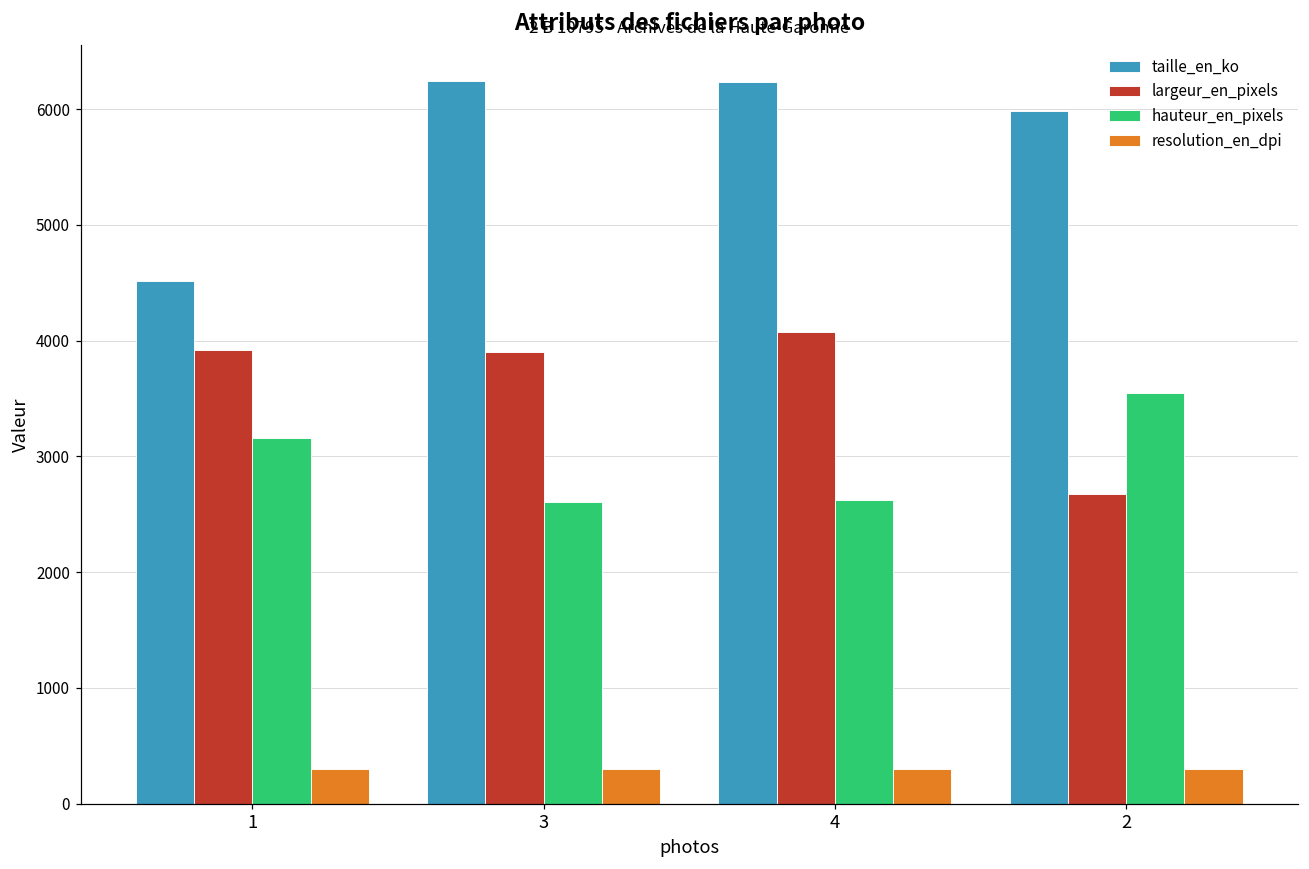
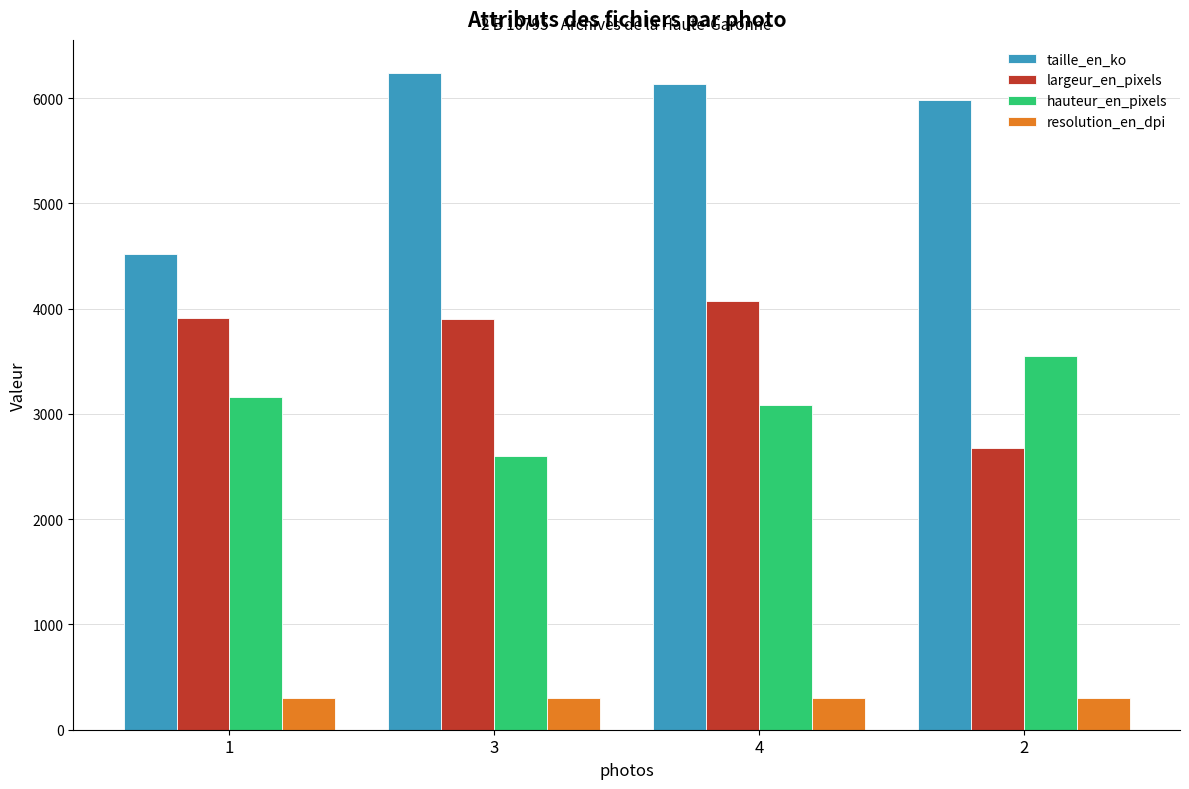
  {
    "taille_en_ko": {
      "1": 4520,
      "3": 6240,
-     "4": 6230,
+     "4": 6130,
      "2": 5980
    },
    "largeur_en_pixels": {
      "1": 3920,
      "3": 3900,
      "4": 4070,
      "2": 2670
    },
    "hauteur_en_pixels": {
      "1": 3160,
      "3": 2600,
-     "4": 2620,
+     "4": 3090,
      "2": 3550
    },
    "resolution_en_dpi": {
      "1": 300,
      "3": 300,
      "4": 300,
      "2": 300
    }
  }
